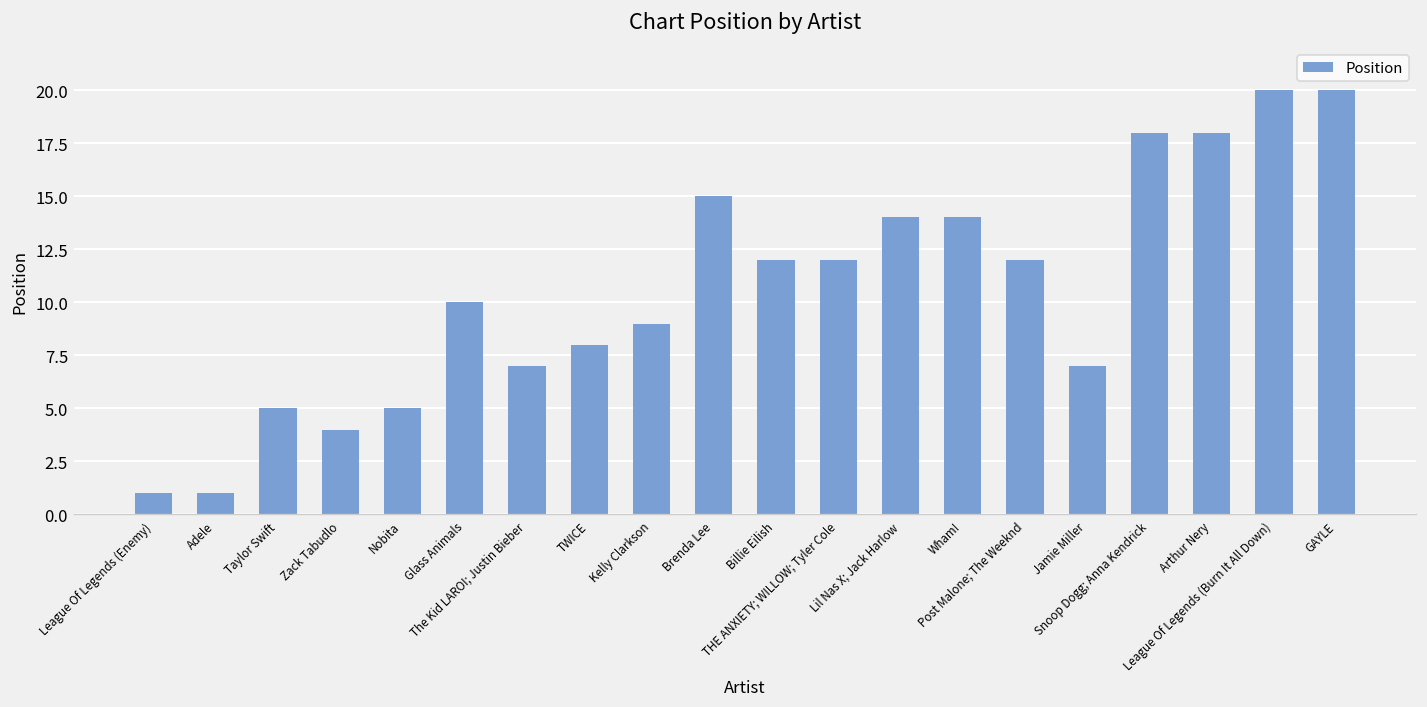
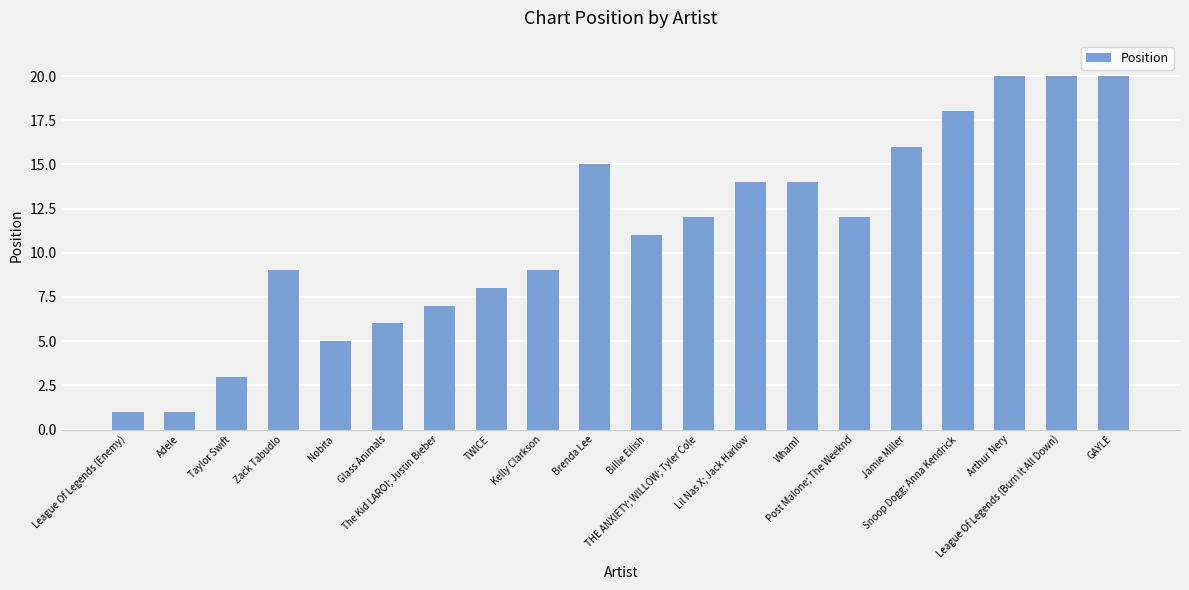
  {
    "League Of Legends (Enemy)": 1,
    "Adele": 1,
-   "Taylor Swift": 5,
-   "Zack Tabudlo": 4,
+   "Taylor Swift": 3,
+   "Zack Tabudlo": 9,
    "Nobita": 5,
-   "Glass Animals": 10,
+   "Glass Animals": 6,
    "The Kid LAROI; Justin Bieber": 7,
    "TWICE": 8,
    "Kelly Clarkson": 9,
    "Brenda Lee": 15,
-   "Billie Eilish": 12,
+   "Billie Eilish": 11,
    "THE ANXIETY; WILLOW; Tyler Cole": 12,
    "Lil Nas X; Jack Harlow": 14,
    "Wham!": 14,
    "Post Malone; The Weeknd": 12,
-   "Jamie Miller": 7,
+   "Jamie Miller": 16,
    "Snoop Dogg; Anna Kendrick": 18,
-   "Arthur Nery": 18,
+   "Arthur Nery": 20,
    "League Of Legends (Burn It All Down)": 20,
    "GAYLE": 20
  }
